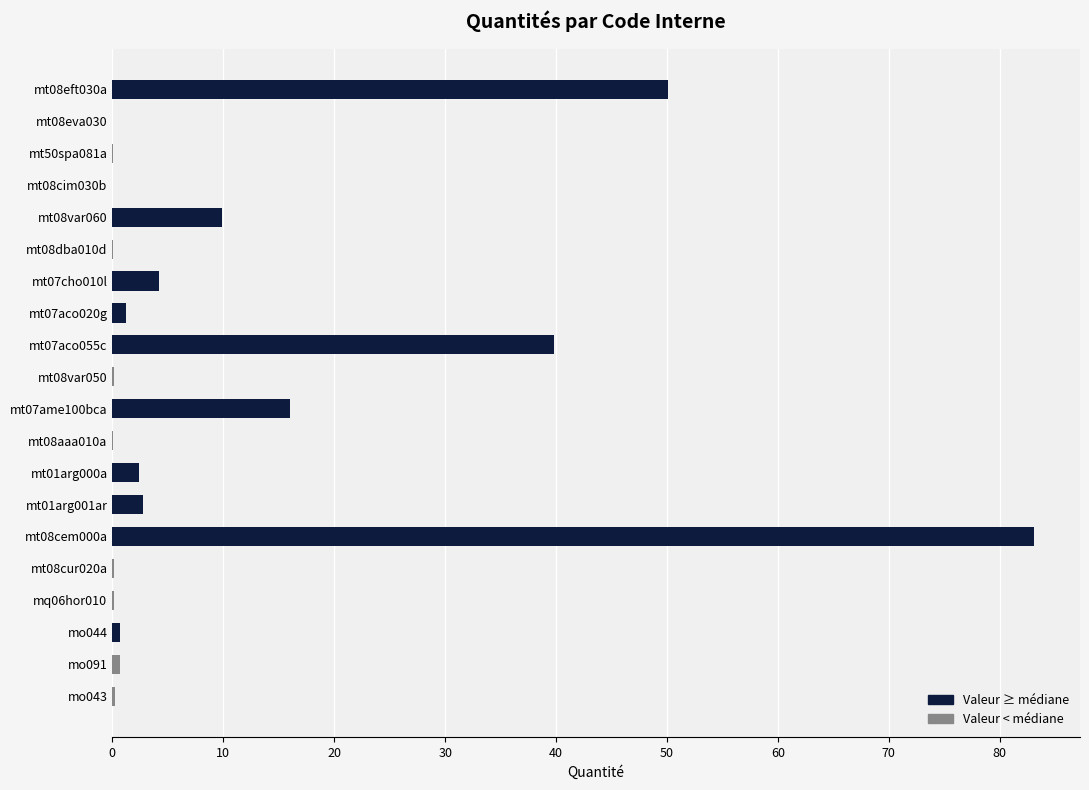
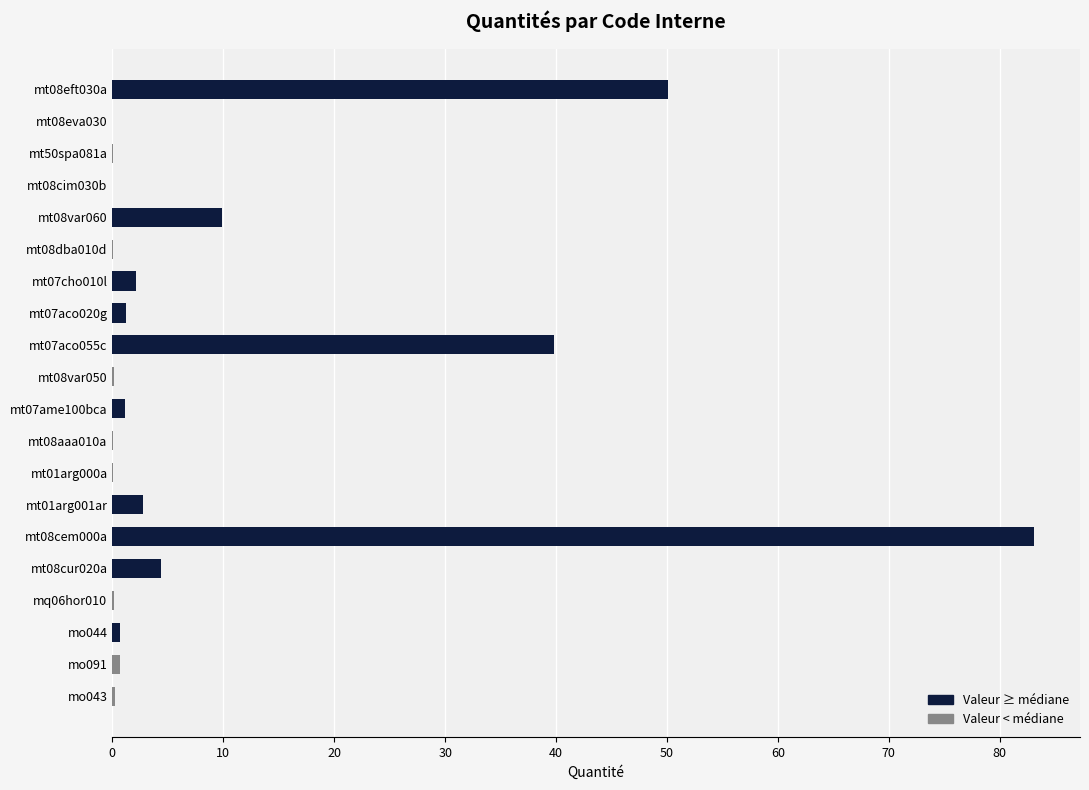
  {
    "mt08eft030a": 50.1,
    "mt08var060": 9.9,
-   "mt07cho010l": 4.2,
+   "mt07cho010l": 2.2,
    "mt07aco020g": 1.2,
    "mt07aco055c": 39.8,
-   "mt07ame100bca": 16.0,
-   "mt01arg000a": 2.4,
+   "mt07ame100bca": 1.1,
+   "mt01arg000a": 0.1,
    "mt01arg001ar": 2.8,
    "mt08cem000a": 83.1,
-   "mt08cur020a": 0.2,
+   "mt08cur020a": 4.4,
    "mo044": 0.7,
    "mo091": 0.7,
    "mo043": 0.3
  }
